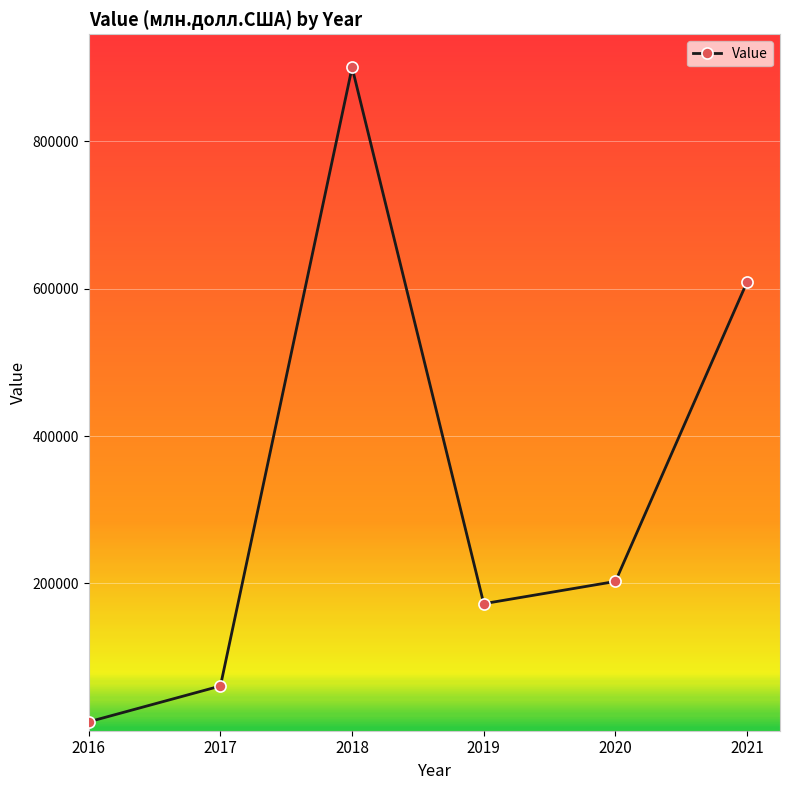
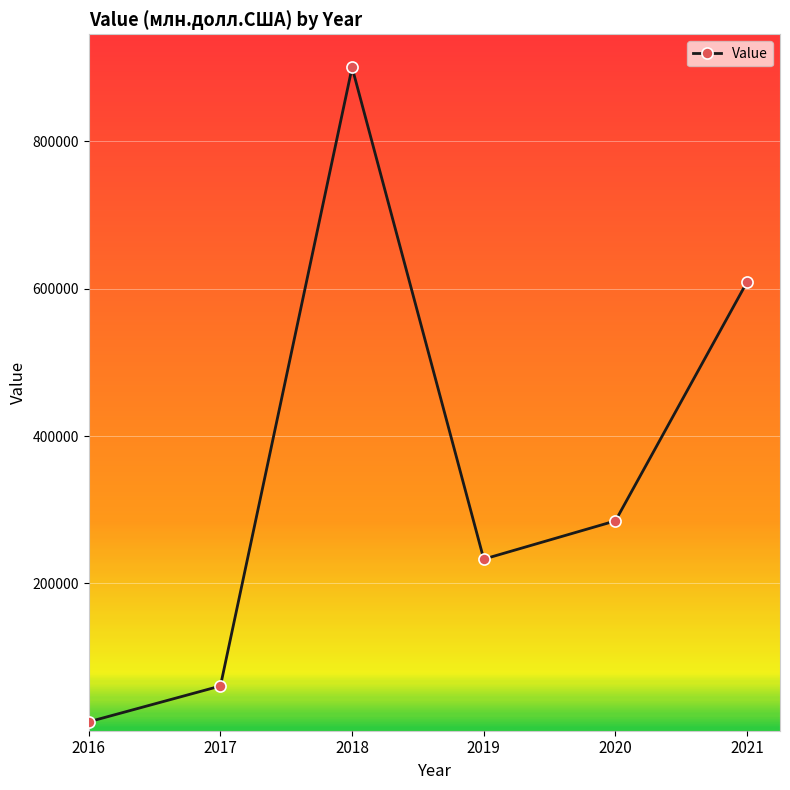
  {
    "2016": 10000,
    "2017": 60000,
    "2018": 900000,
-   "2019": 170000,
-   "2020": 200000,
+   "2019": 230000,
+   "2020": 280000,
    "2021": 610000
  }
